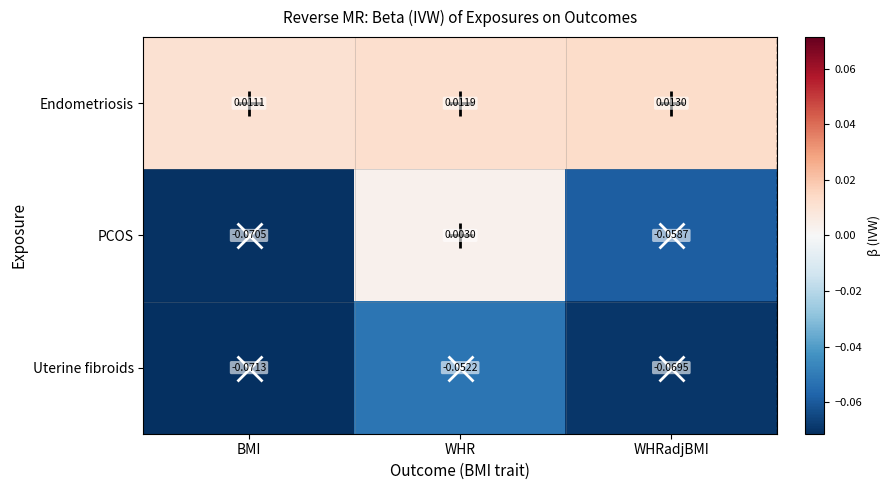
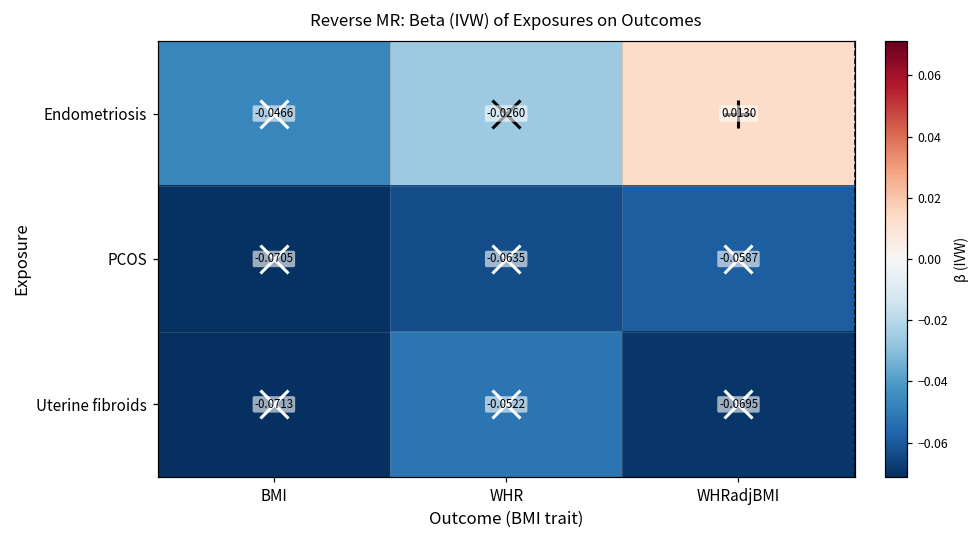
  {
    "Endometriosis": {
-     "BMI": 0.0111,
-     "WHR": 0.0119
+     "BMI": -0.0466,
+     "WHR": -0.0260
    },
    "PCOS": {
-     "WHR": 0.0030
+     "WHR": -0.0635
    }
  }
